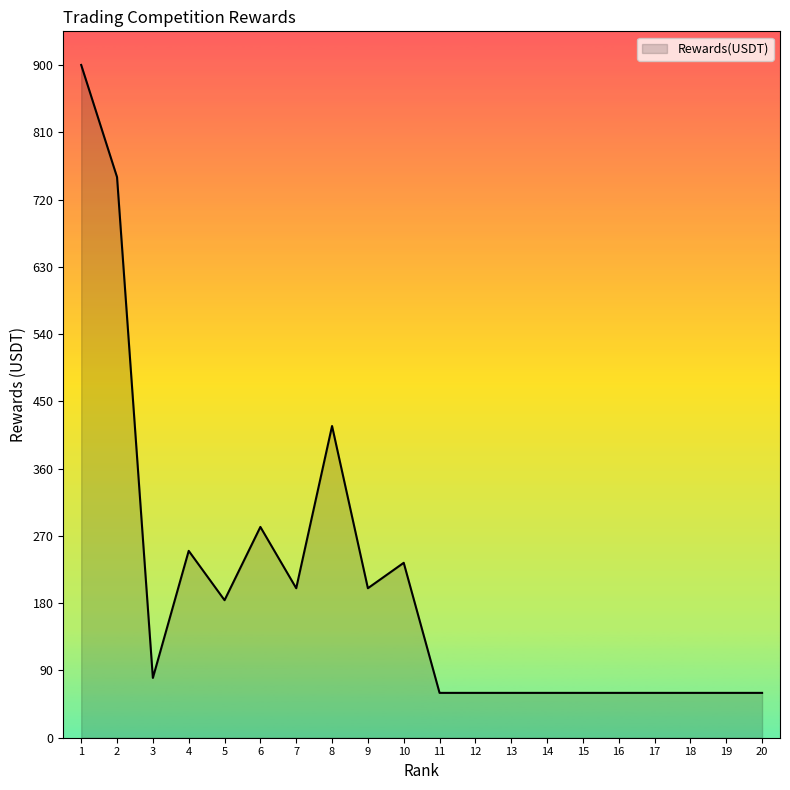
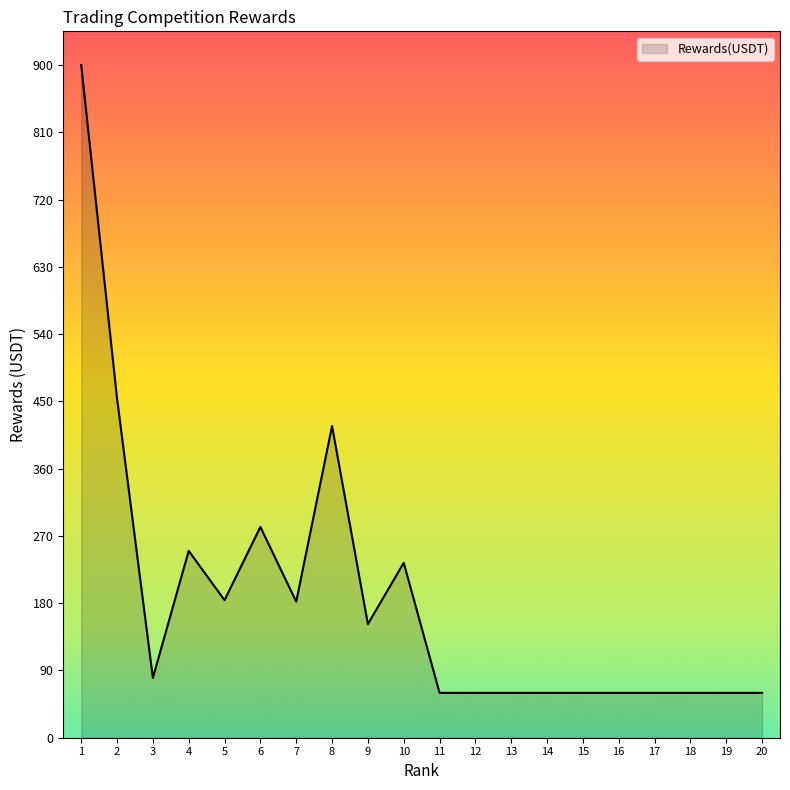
  {
    "1": 900,
-   "2": 750,
+   "2": 450,
    "3": 80,
    "4": 250,
    "5": 180,
    "6": 280,
-   "7": 200,
+   "7": 180,
    "8": 420,
-   "9": 200,
+   "9": 150,
    "10": 230,
    "11": 60,
    "12": 60,
    "13": 60,
    "14": 60,
    "15": 60,
    "16": 60,
    "17": 60,
    "18": 60,
    "19": 60,
    "20": 60
  }
